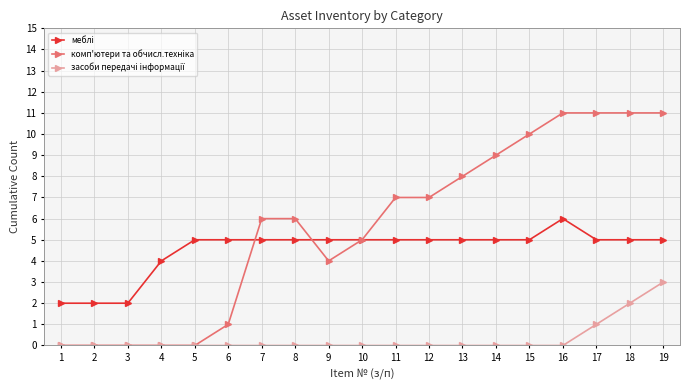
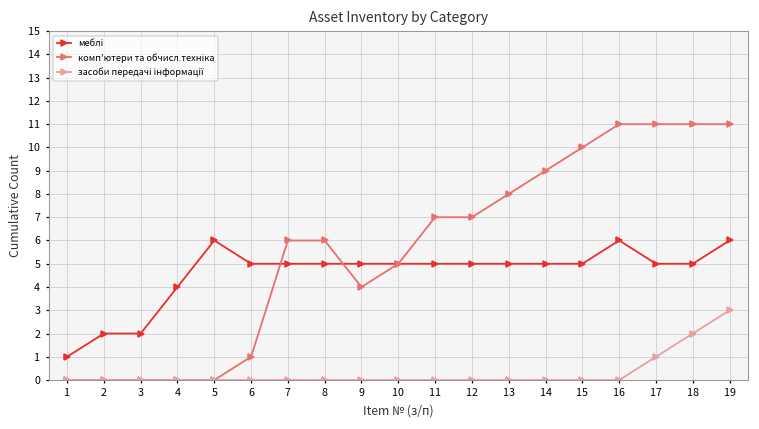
  {
    "меблі": {
-     "1": 2,
+     "1": 1,
      "2": 2,
      "3": 2,
      "4": 4,
-     "5": 5,
+     "5": 6,
      "6": 5,
      "7": 5,
      "8": 5,
      "9": 5,
      "11": 5,
      "12": 5,
      "13": 5,
      "14": 5,
      "15": 5,
      "16": 6,
      "17": 5,
      "18": 5,
-     "19": 5
+     "19": 6
    },
    "комп'ютери та обчисл.техніка": {
      "6": 1,
      "7": 6,
      "8": 6,
      "9": 4,
      "11": 7,
      "12": 7,
      "13": 8,
      "14": 9,
      "15": 10,
      "16": 11,
      "17": 11,
      "18": 11,
      "19": 11
    },
    "засоби передачі інформації": {
      "6": 0,
      "7": 0,
      "8": 0,
      "9": 0,
      "10": 0,
      "11": 0,
      "12": 0,
      "13": 0,
      "14": 0,
      "15": 0,
      "16": 0,
      "17": 1,
      "18": 2,
      "19": 3
    }
  }
